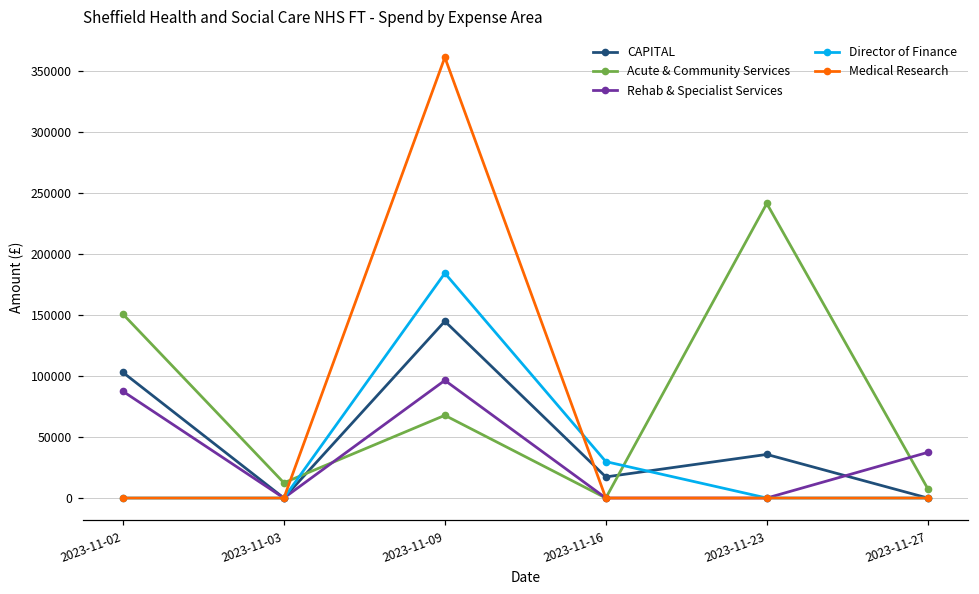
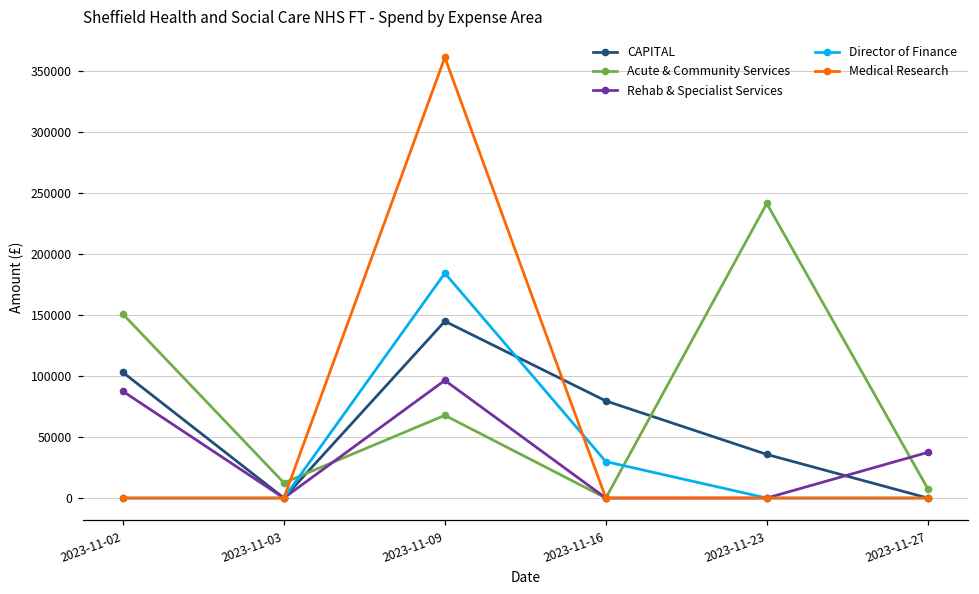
  {
    "CAPITAL": {
      "2023-11-02": 103000,
      "2023-11-09": 145000,
-     "2023-11-16": 17000,
+     "2023-11-16": 80000,
      "2023-11-23": 36000
    },
    "Acute & Community Services": {
      "2023-11-02": 151000,
      "2023-11-03": 12000,
      "2023-11-09": 68000,
      "2023-11-23": 242000,
      "2023-11-27": 8000
    },
    "Rehab & Specialist Services": {
      "2023-11-02": 88000,
      "2023-11-09": 96000,
      "2023-11-27": 37000
    },
    "Director of Finance": {
      "2023-11-09": 184000,
      "2023-11-16": 30000
    },
    "Medical Research": {
      "2023-11-09": 361000
    }
  }
